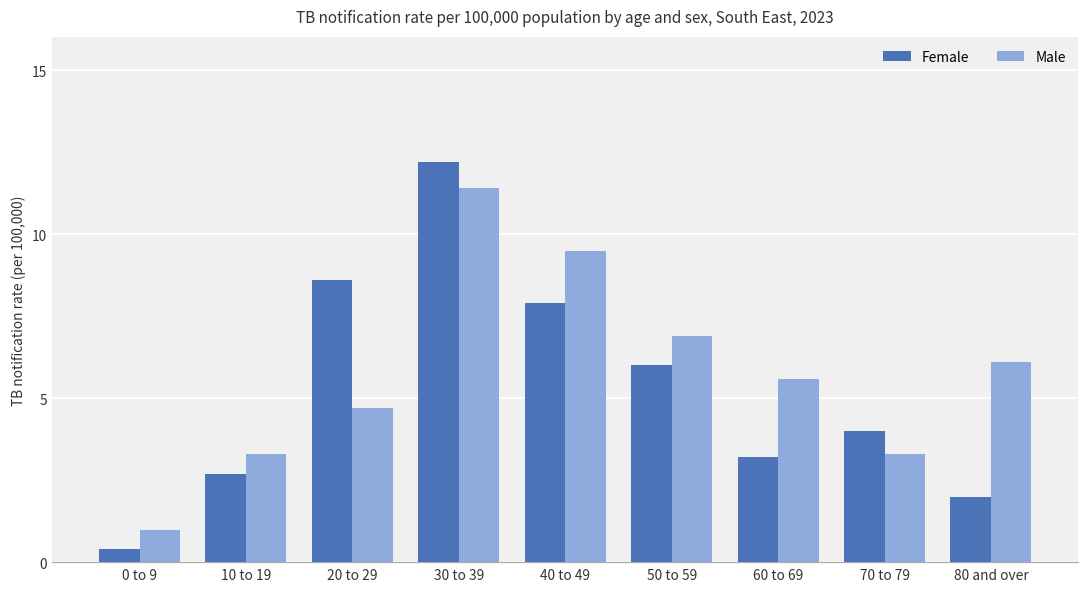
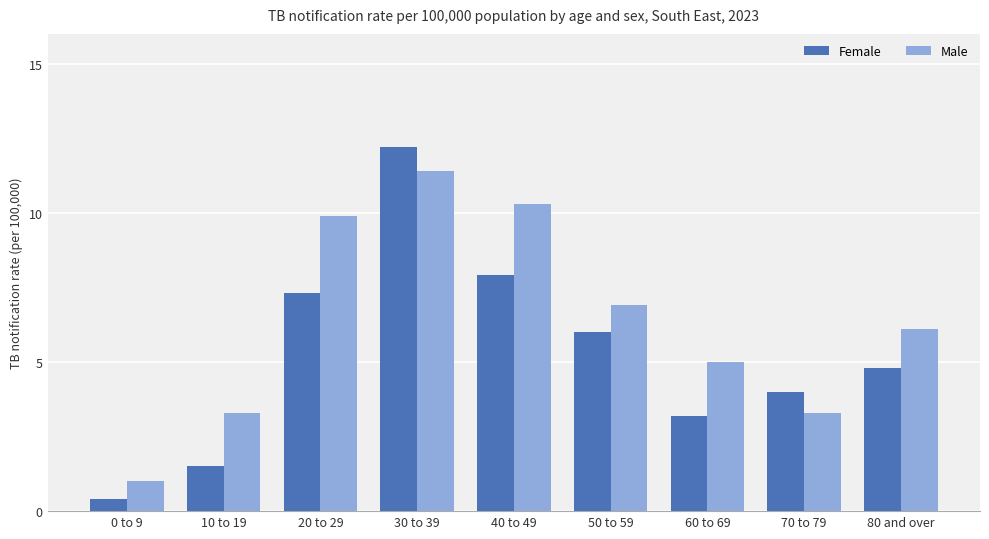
  {
    "Female": {
      "0 to 9": 0.4,
-     "10 to 19": 2.7,
-     "20 to 29": 8.6,
+     "10 to 19": 1.5,
+     "20 to 29": 7.3,
      "30 to 39": 12.2,
      "40 to 49": 7.9,
      "50 to 59": 6.0,
      "60 to 69": 3.2,
      "70 to 79": 4.0,
-     "80 and over": 2.0
+     "80 and over": 4.8
    },
    "Male": {
      "0 to 9": 1.0,
      "10 to 19": 3.3,
-     "20 to 29": 4.7,
+     "20 to 29": 9.9,
      "30 to 39": 11.4,
-     "40 to 49": 9.5,
+     "40 to 49": 10.3,
      "50 to 59": 6.9,
-     "60 to 69": 5.6,
+     "60 to 69": 5.0,
      "70 to 79": 3.3,
      "80 and over": 6.1
    }
  }
